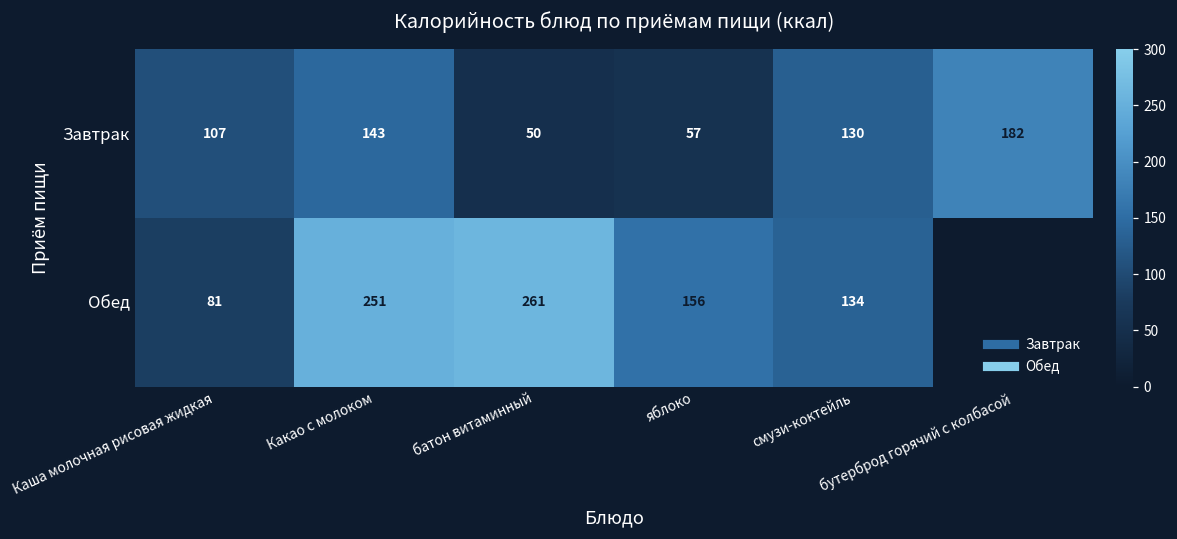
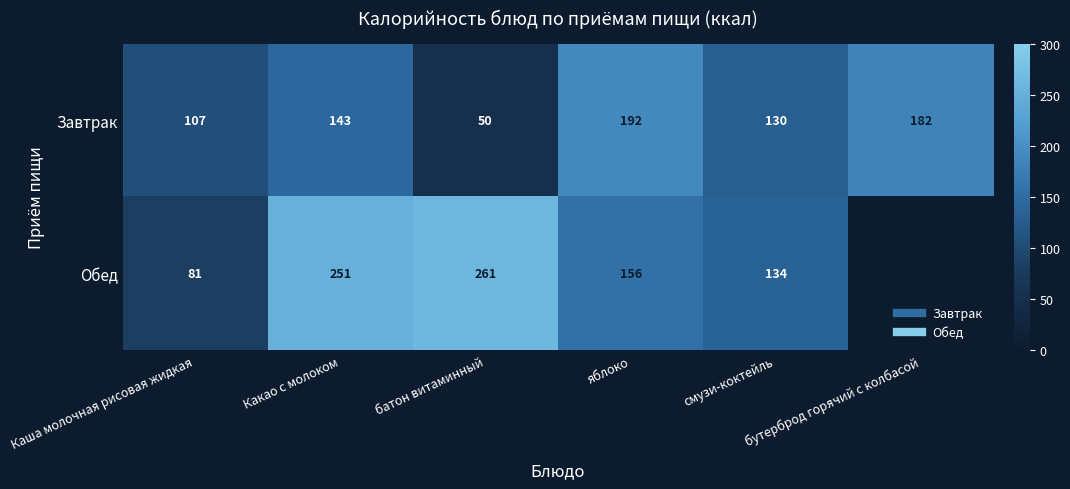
  {
    "Завтрак": {
      "Каша молочная рисовая жидкая": 107,
      "Какао с молоком": 143,
      "батон витаминный": 50,
-     "яблоко": 57,
+     "яблоко": 192,
      "смузи-коктейль": 130,
      "бутерброд горячий с колбасой": 182
    },
    "Обед": {
      "Каша молочная рисовая жидкая": 81,
      "Какао с молоком": 251,
      "батон витаминный": 261,
      "яблоко": 156,
      "смузи-коктейль": 134
    }
  }
